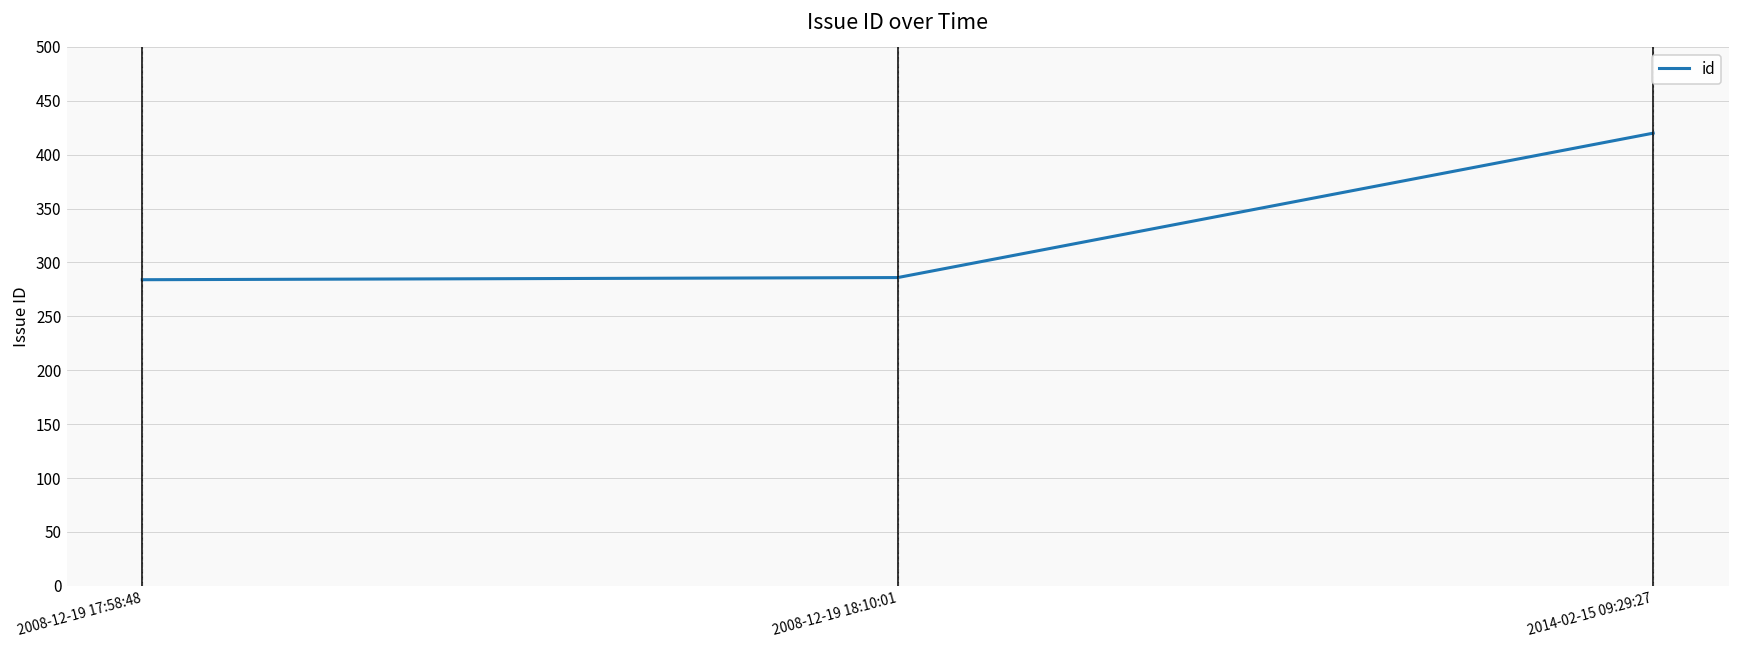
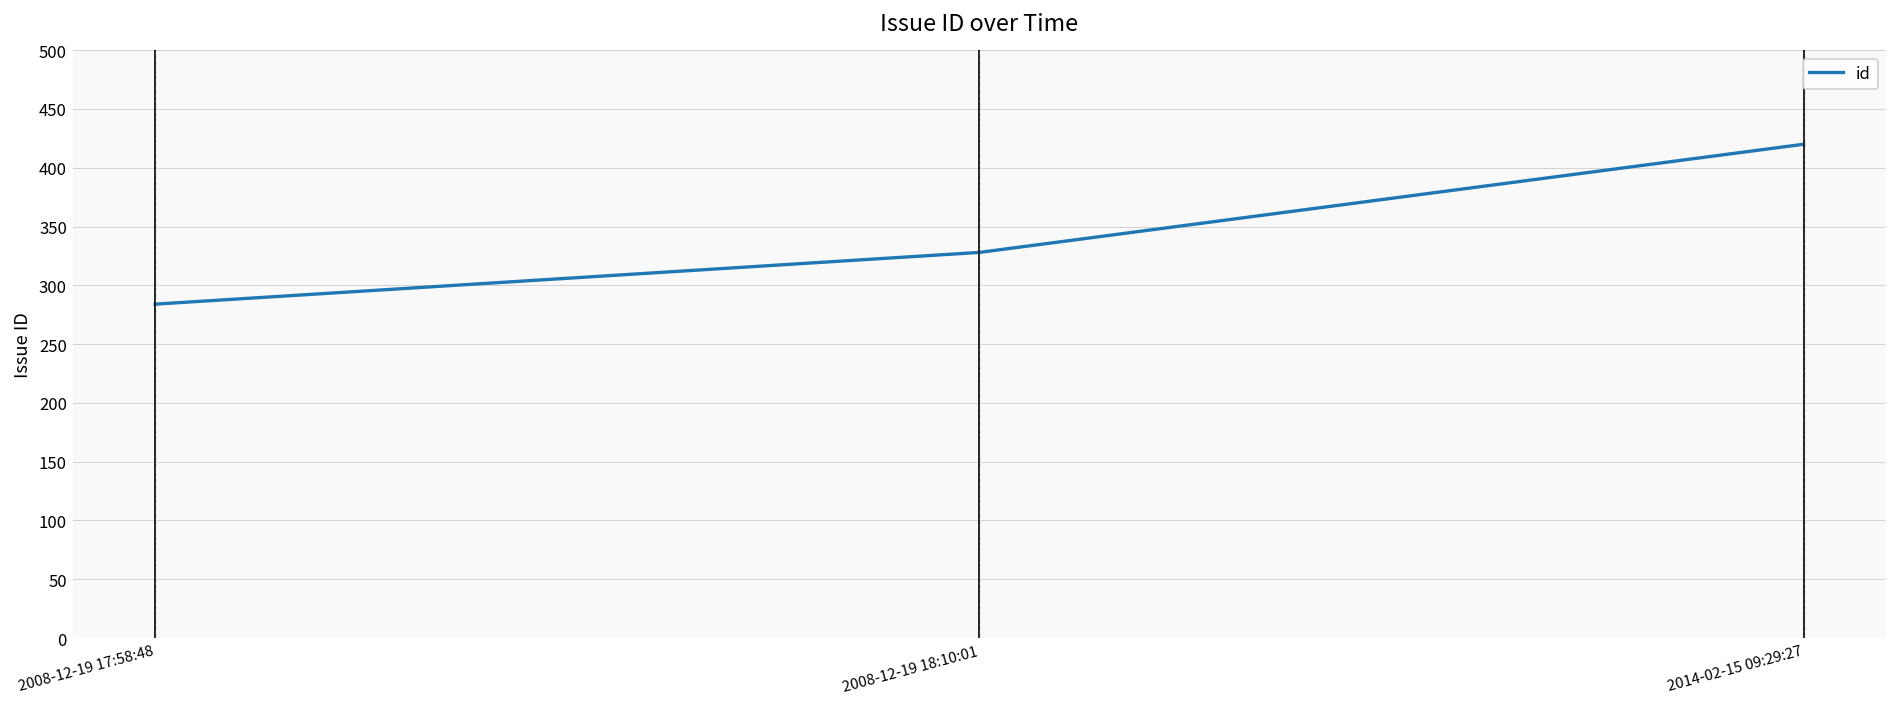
  {
    "2008-12-19 17:58:48": 280,
-   "2008-12-19 18:10:01": 290,
+   "2008-12-19 18:10:01": 330,
    "2014-02-15 09:29:27": 420
  }
